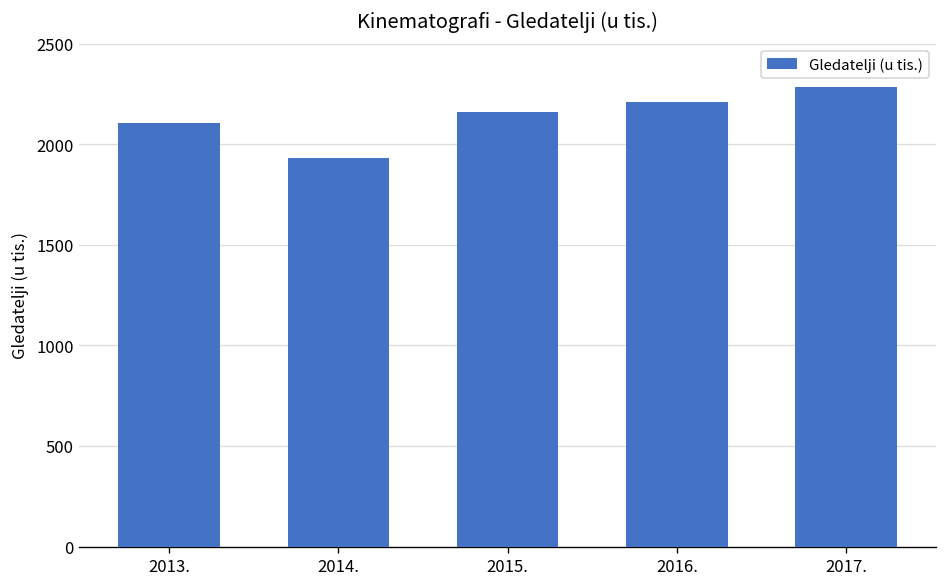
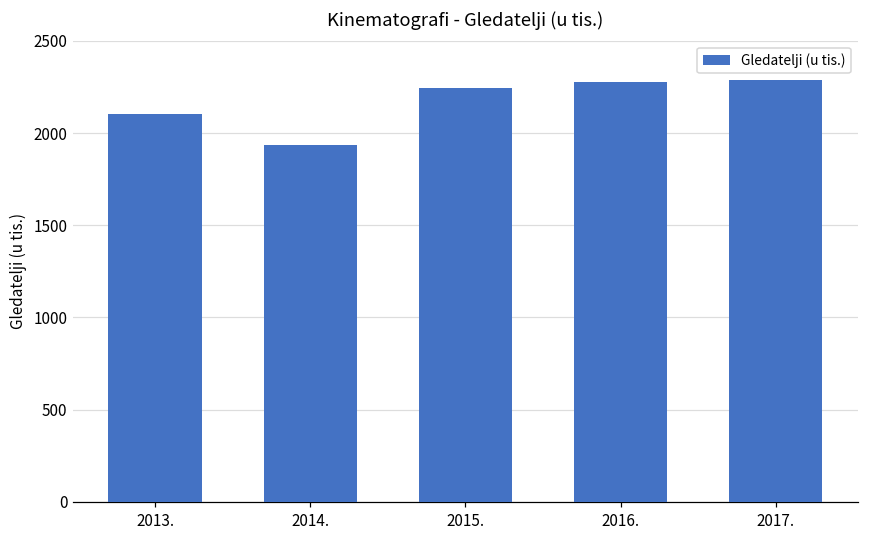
  {
    "2013.": 2110,
    "2014.": 1930,
-   "2015.": 2160,
-   "2016.": 2210,
+   "2015.": 2250,
+   "2016.": 2280,
    "2017.": 2290
  }
